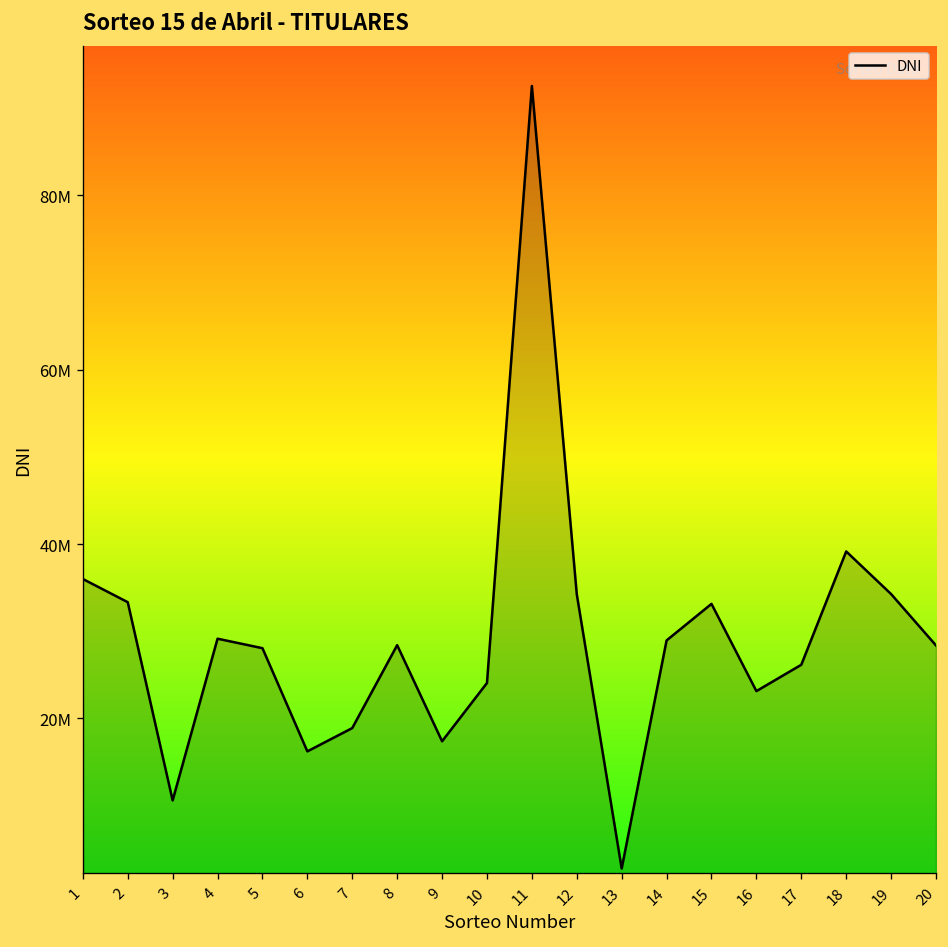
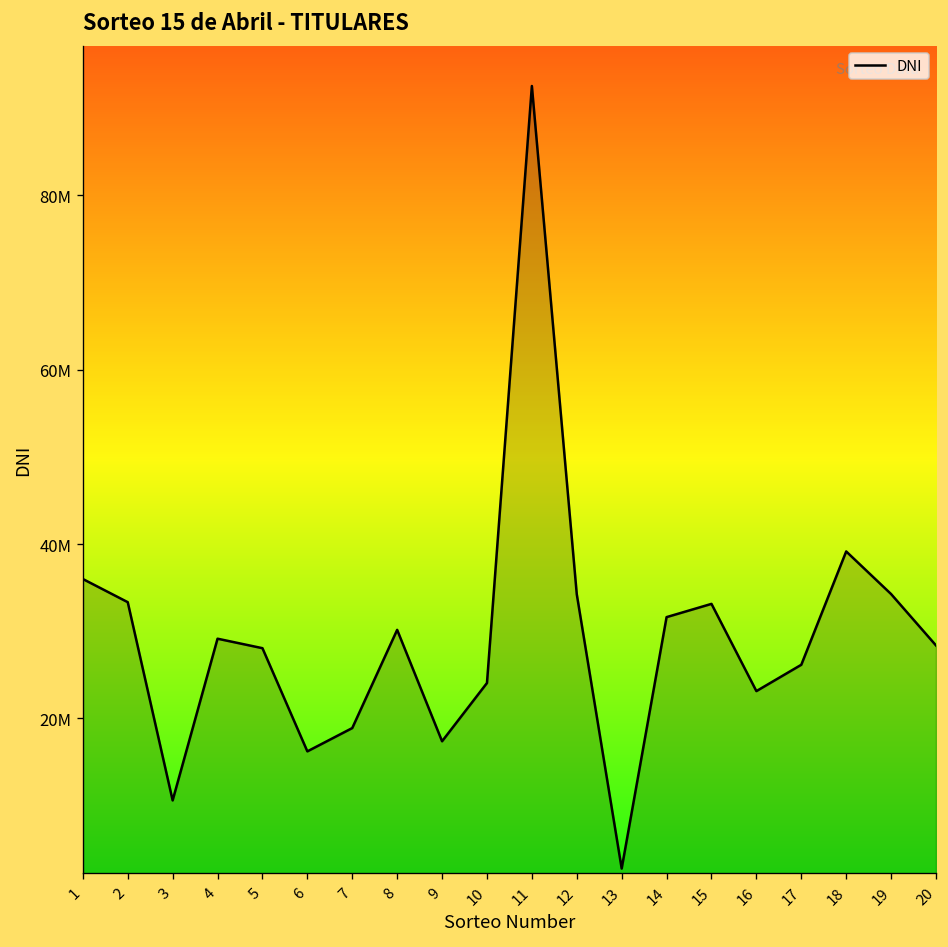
  {
    "1": 36000000,
    "2": 33000000,
    "3": 11000000,
    "4": 29000000,
    "5": 28000000,
    "6": 16000000,
    "7": 19000000,
-   "8": 28000000,
+   "8": 30000000,
    "9": 17000000,
    "10": 24000000,
    "11": 93000000,
    "12": 34000000,
    "13": 3000000,
-   "14": 29000000,
+   "14": 32000000,
    "15": 33000000,
    "16": 23000000,
    "17": 26000000,
    "18": 39000000,
    "19": 34000000,
    "20": 28000000
  }
